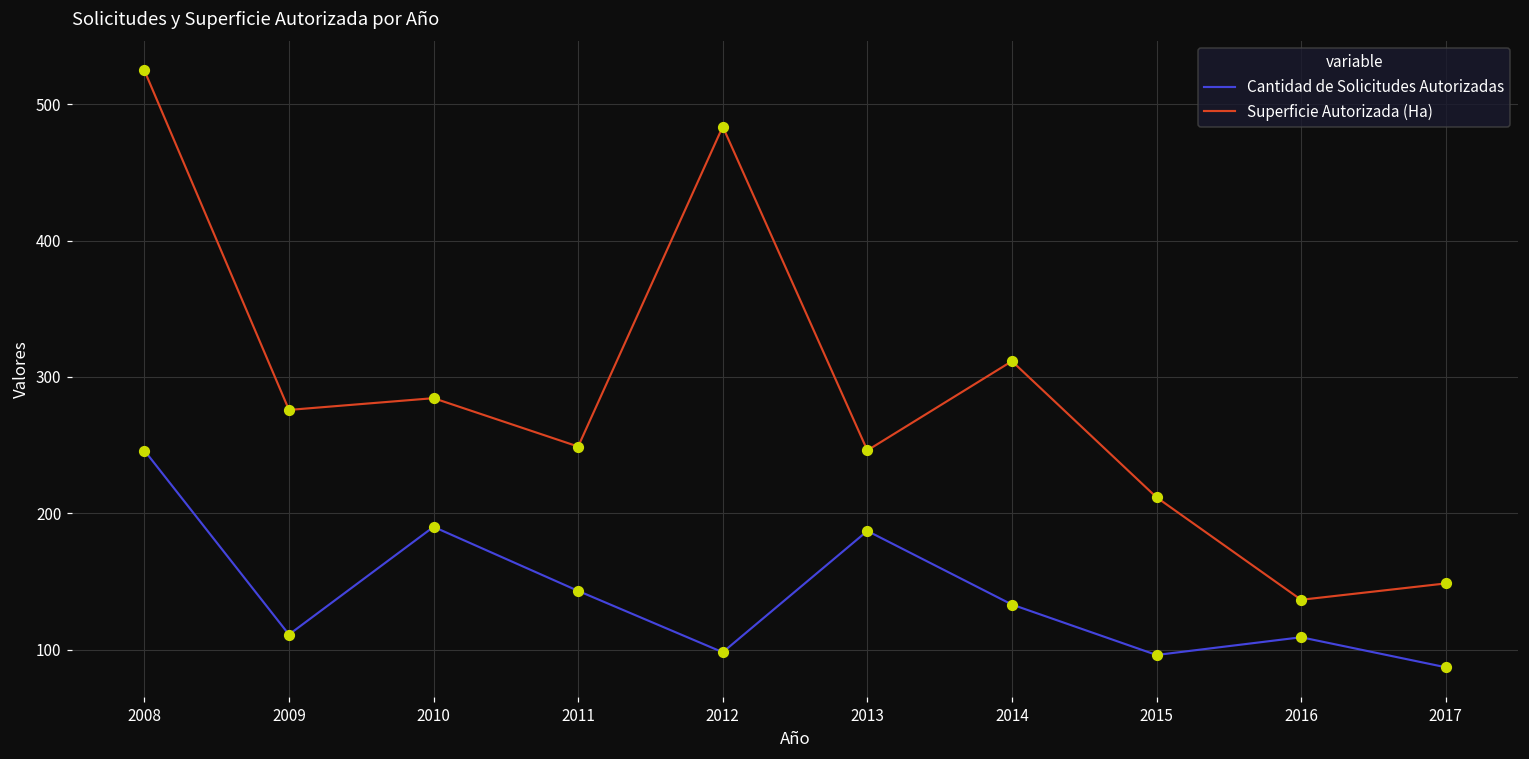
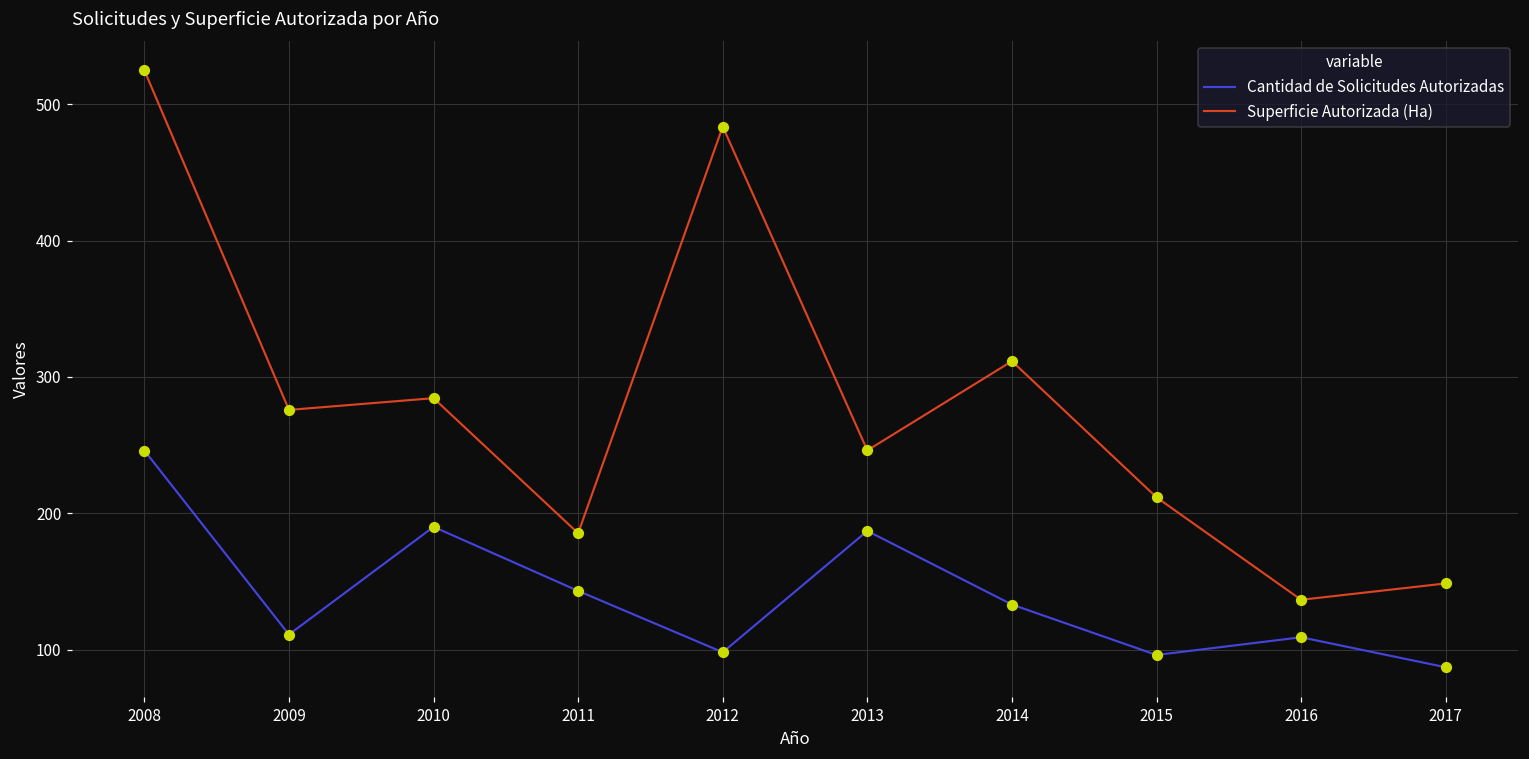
  {
    "Cantidad de Solicitudes Autorizadas": {
      "2008": 246,
      "2009": 111,
      "2010": 190,
      "2011": 143,
      "2012": 98,
      "2013": 187,
      "2014": 133,
      "2015": 96,
      "2016": 109,
      "2017": 87
    },
    "Superficie Autorizada (Ha)": {
      "2008": 525,
      "2009": 276,
      "2010": 284,
-     "2011": 249,
+     "2011": 185,
      "2012": 484,
      "2013": 246,
      "2014": 312,
      "2015": 212,
      "2016": 136,
      "2017": 148
    }
  }
